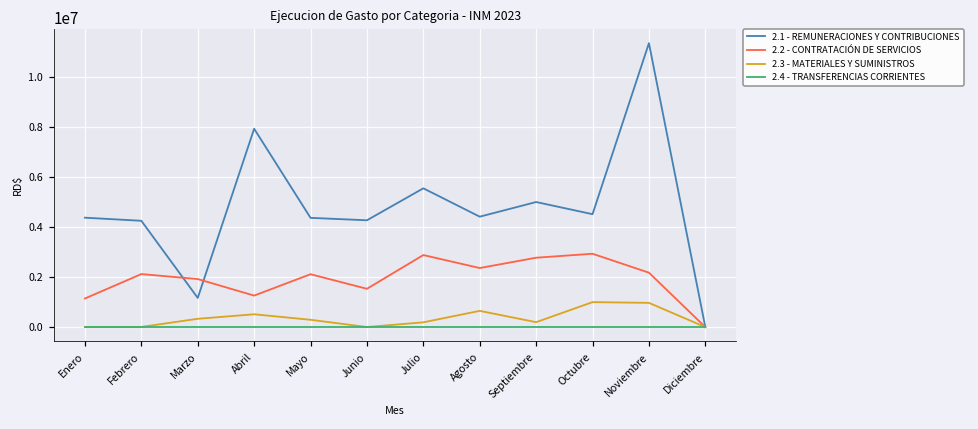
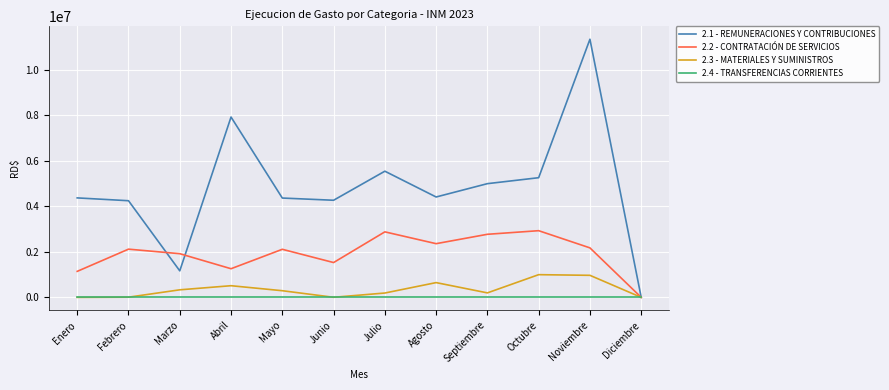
  {
    "2.1 - REMUNERACIONES Y CONTRIBUCIONES": {
      "Enero": 4400000,
      "Febrero": 4200000,
      "Marzo": 1200000,
      "Abril": 7900000,
      "Mayo": 4400000,
      "Junio": 4300000,
      "Julio": 5500000,
      "Agosto": 4400000,
      "Septiembre": 5000000,
-     "Octubre": 4500000,
+     "Octubre": 5300000,
      "Noviembre": 11400000
    },
    "2.2 - CONTRATACIÓN DE SERVICIOS": {
      "Enero": 1100000,
      "Febrero": 2100000,
      "Marzo": 1900000,
      "Abril": 1300000,
      "Mayo": 2100000,
      "Junio": 1500000,
      "Julio": 2900000,
      "Agosto": 2400000,
      "Septiembre": 2800000,
      "Octubre": 2900000,
      "Noviembre": 2200000
    },
    "2.3 - MATERIALES Y SUMINISTROS": {
      "Marzo": 300000,
      "Abril": 500000,
      "Mayo": 300000,
      "Julio": 200000,
      "Agosto": 600000,
      "Septiembre": 200000,
      "Octubre": 1000000,
      "Noviembre": 1000000
    },
    "2.4 - TRANSFERENCIAS CORRIENTES": {
      "Marzo": 0,
      "Abril": 0,
      "Mayo": 0,
      "Julio": 0,
      "Agosto": 0,
      "Septiembre": 0,
      "Octubre": 0,
      "Noviembre": 0
    }
  }
